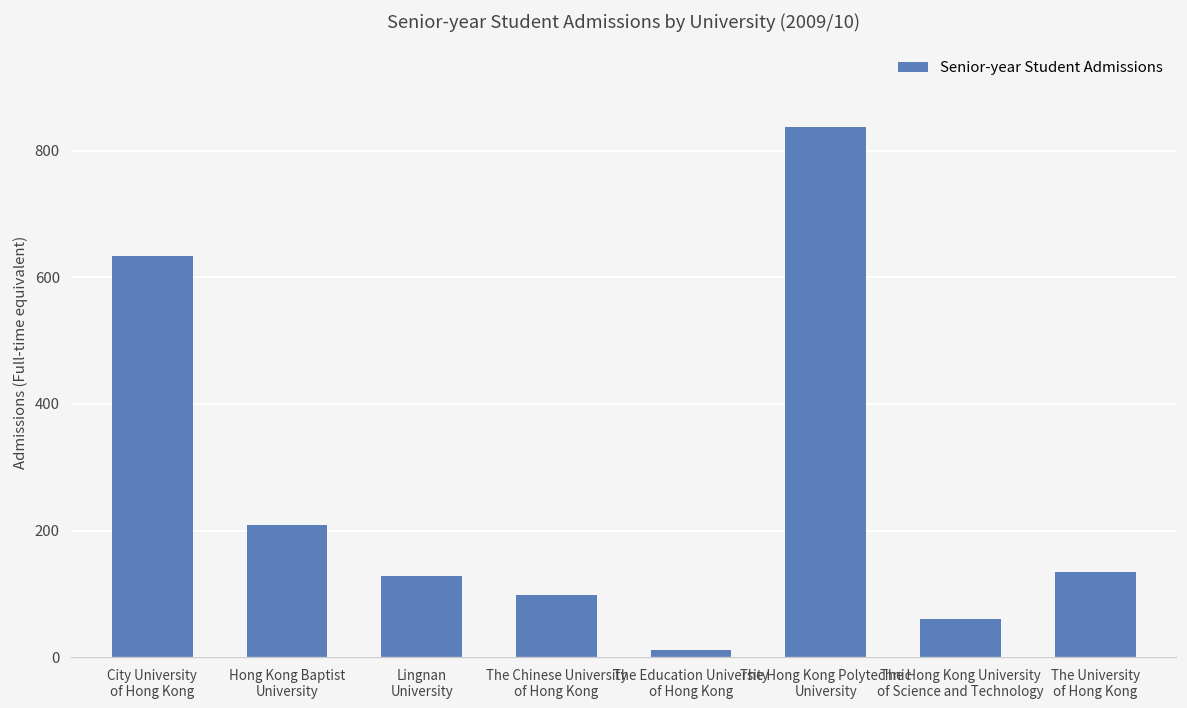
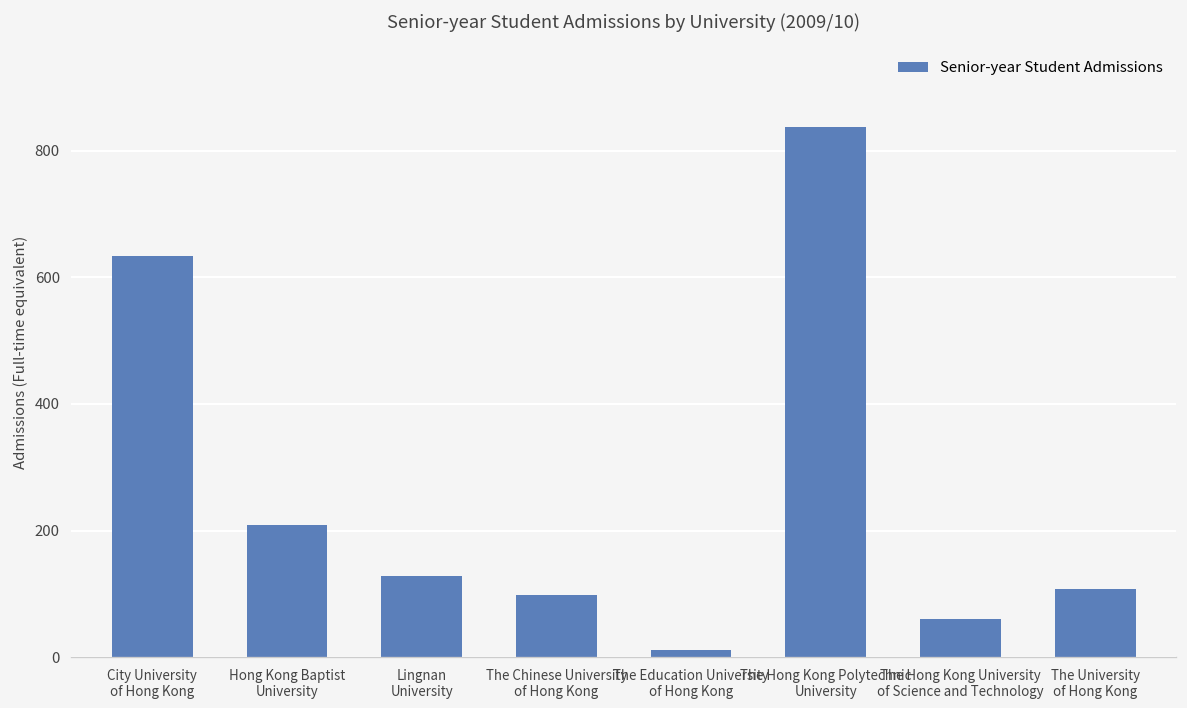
  {
    "City University of Hong Kong": 630,
    "Hong Kong Baptist University": 210,
    "Lingnan University": 130,
    "The Chinese University of Hong Kong": 100,
-   "The University of Hong Kong": 130
+   "The University of Hong Kong": 110
  }
